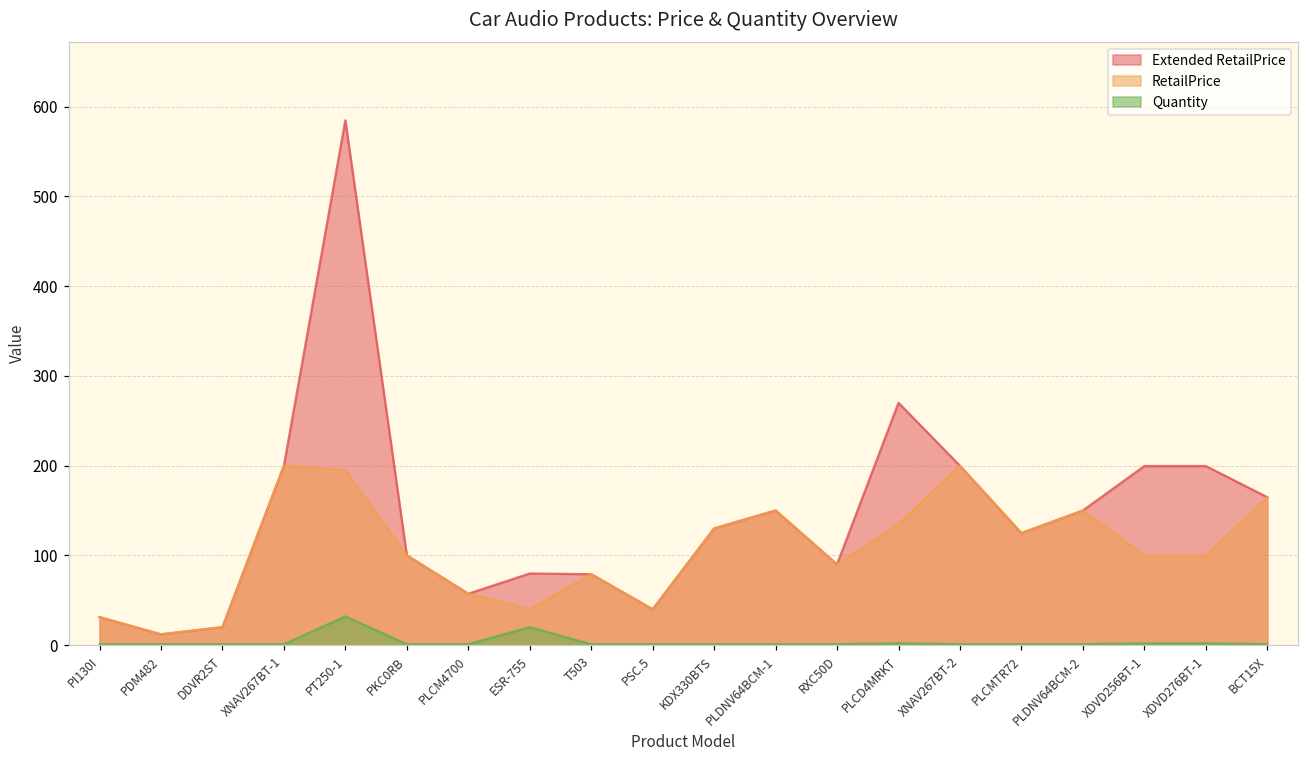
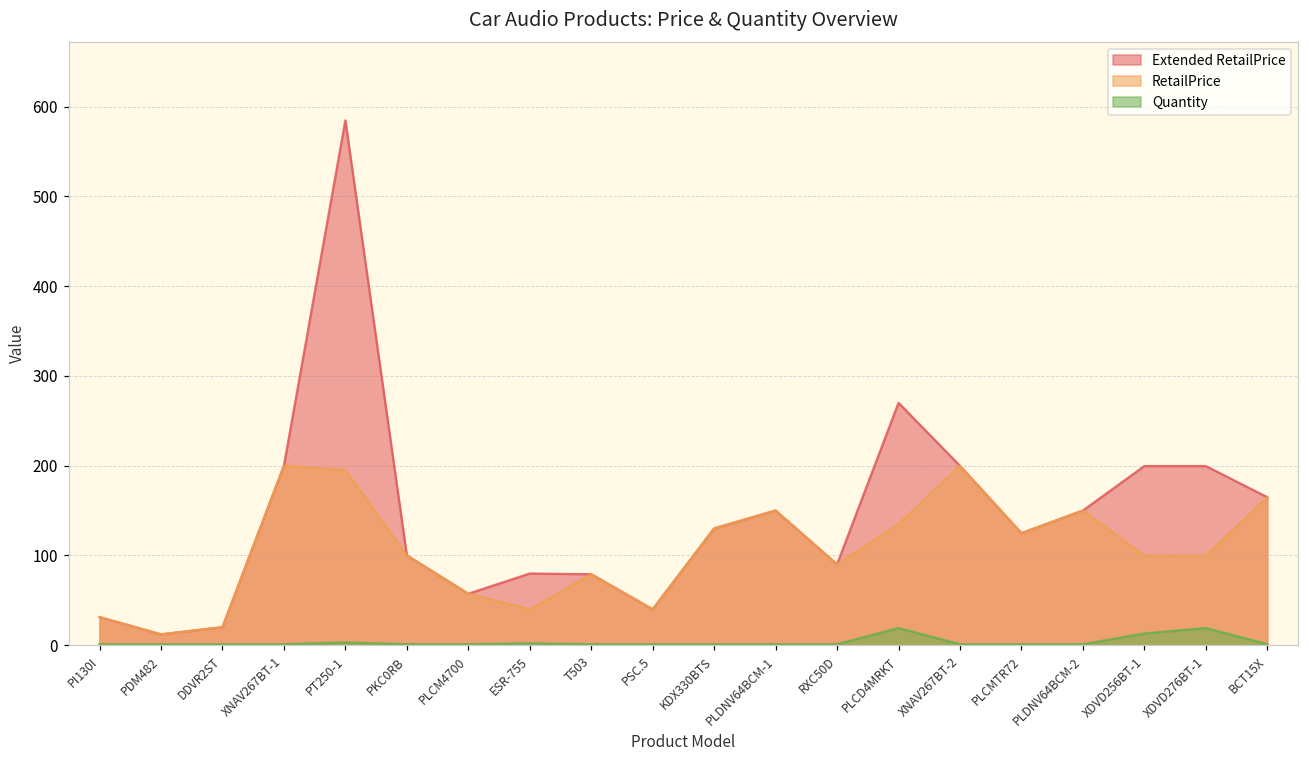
  {
    "Quantity": {
      "PI130I": 0,
      "PDM482": 0,
      "DDVR2ST": 0,
      "XNAV267BT-1": 0,
-     "PT250-1": 30,
+     "PT250-1": 0,
      "PKC0RB": 0,
      "PLCM4700": 0,
-     "ESR-755": 20,
+     "ESR-755": 0,
      "T503": 0,
      "PSC.5": 0,
      "KDX330BTS": 0,
      "PLDNV64BCM-1": 0,
      "RXC50D": 0,
-     "PLCD4MRKT": 0,
+     "PLCD4MRKT": 20,
      "XNAV267BT-2": 0,
      "PLCMTR72": 0,
      "PLDNV64BCM-2": 0,
-     "XDVD256BT-1": 0,
-     "XDVD276BT-1": 0,
+     "XDVD256BT-1": 10,
+     "XDVD276BT-1": 20,
      "BCT15X": 0
    }
  }
